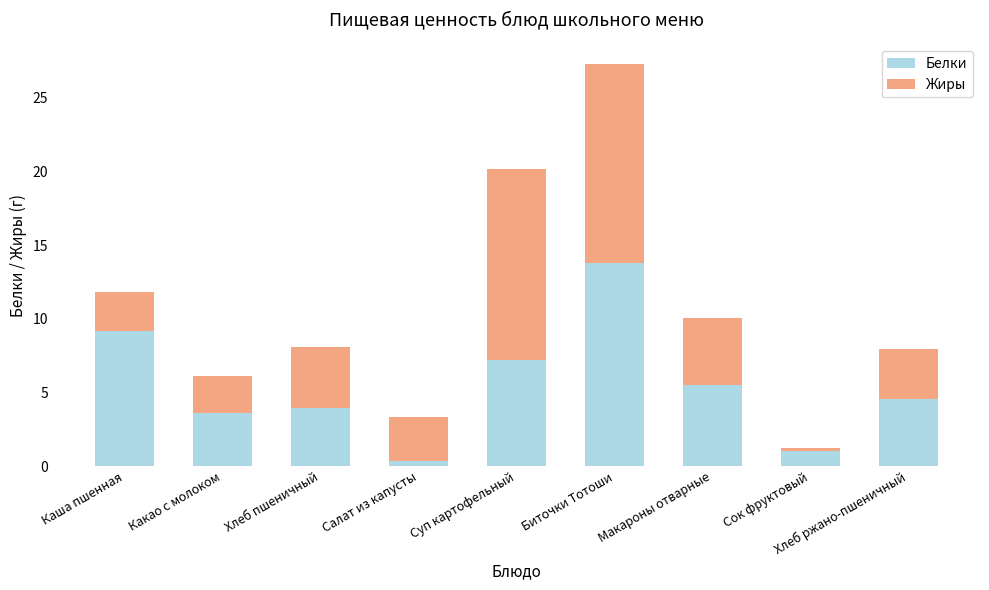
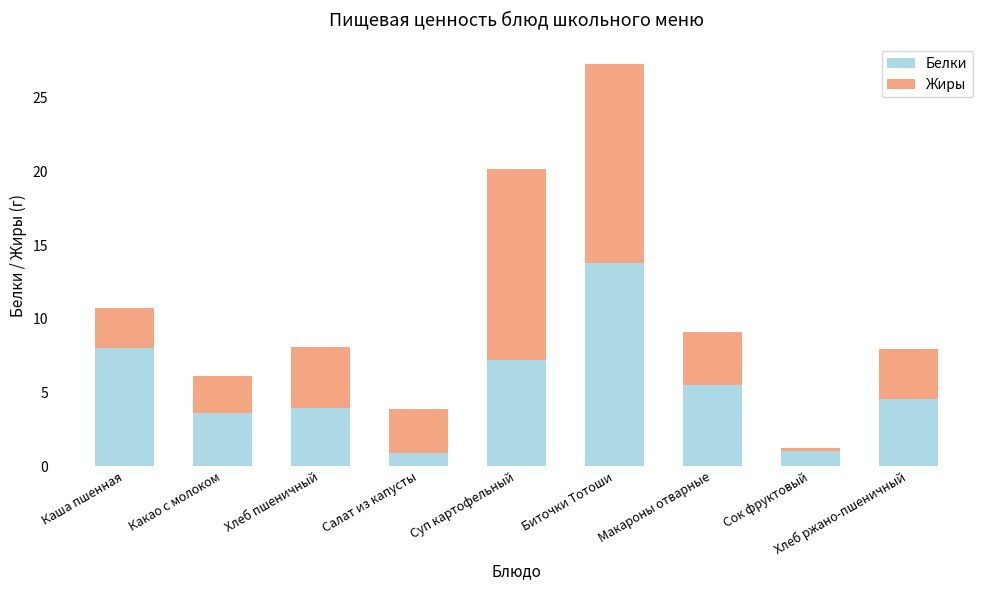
  {
    "Белки": {
-     "Каша пшенная": 9.2,
+     "Каша пшенная": 8.1,
      "Какао с молоком": 3.6,
      "Хлеб пшеничный": 4.0,
-     "Салат из капусты": 0.4,
+     "Салат из капусты": 0.9,
      "Суп картофельный": 7.2,
      "Биточки Тотоши": 13.8,
      "Макароны отварные": 5.5,
      "Сок фруктовый": 1.0,
      "Хлеб ржано-пшеничный": 4.5
    },
    "Жиры": {
      "Каша пшенная": 2.7,
      "Какао с молоком": 2.5,
      "Хлеб пшеничный": 4.1,
      "Салат из капусты": 3.0,
      "Суп картофельный": 12.9,
      "Биточки Тотоши": 13.5,
-     "Макароны отварные": 4.6,
+     "Макароны отварные": 3.6,
      "Сок фруктовый": 0.2,
      "Хлеб ржано-пшеничный": 3.4
    }
  }
